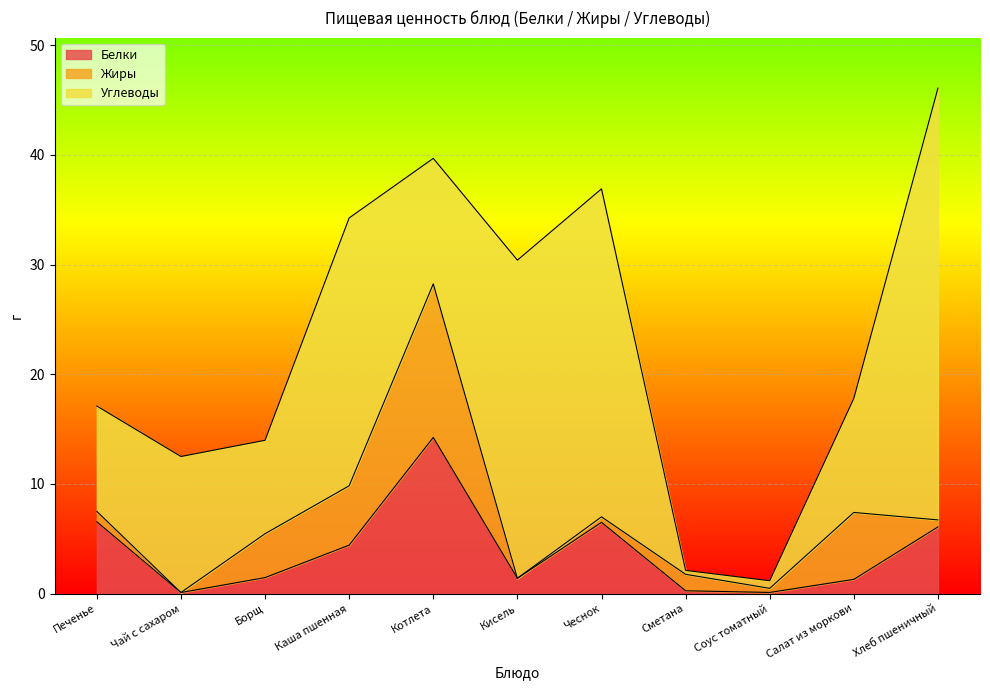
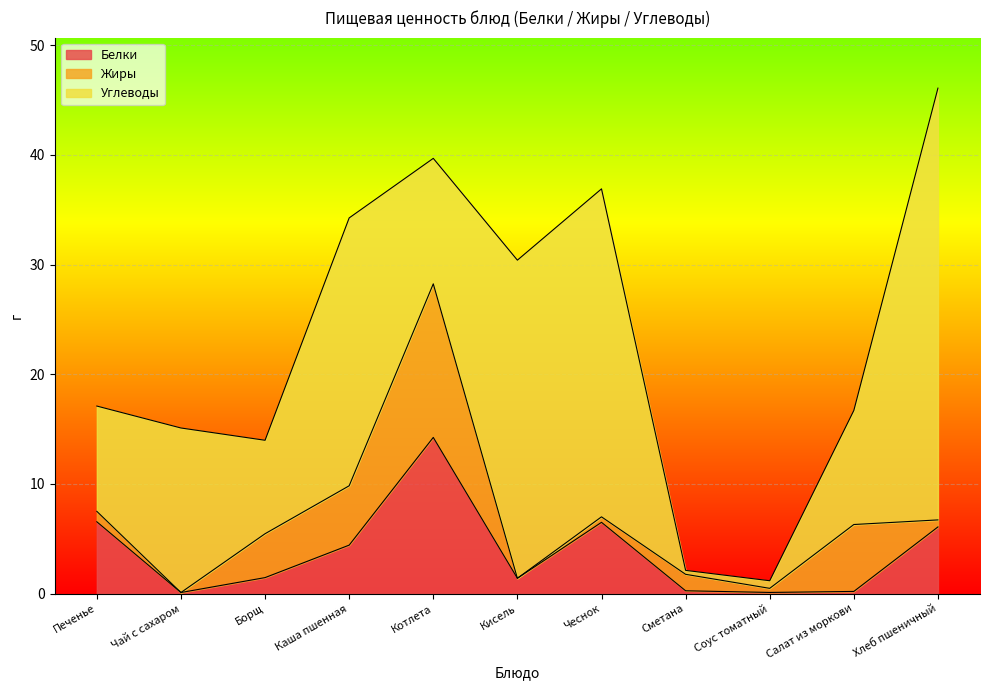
  {
    "Белки": {
      "Печенье": 6.6,
      "Борщ": 1.5,
      "Каша пшенная": 4.4,
      "Котлета": 14.2,
      "Чеснок": 6.5,
      "Сметана": 0.3,
      "Соус томатный": 0.1,
-     "Салат из моркови": 1.3,
+     "Салат из моркови": 0.2,
      "Хлеб пшеничный": 6.1
    },
    "Жиры": {
      "Печенье": 1.0,
      "Борщ": 4.0,
      "Каша пшенная": 5.4,
      "Котлета": 14.0,
      "Чеснок": 0.5,
      "Сметана": 1.5,
      "Соус томатный": 0.4,
      "Салат из моркови": 6.1,
      "Хлеб пшеничный": 0.6
    },
    "Углеводы": {
      "Печенье": 9.6,
-     "Чай с сахаром": 12.4,
+     "Чай с сахаром": 15.0,
      "Борщ": 8.5,
      "Каша пшенная": 24.4,
      "Котлета": 11.4,
      "Кисель": 29.0,
      "Чеснок": 29.9,
      "Сметана": 0.4,
      "Соус томатный": 0.7,
      "Салат из моркови": 10.4,
      "Хлеб пшеничный": 39.4
    }
  }
